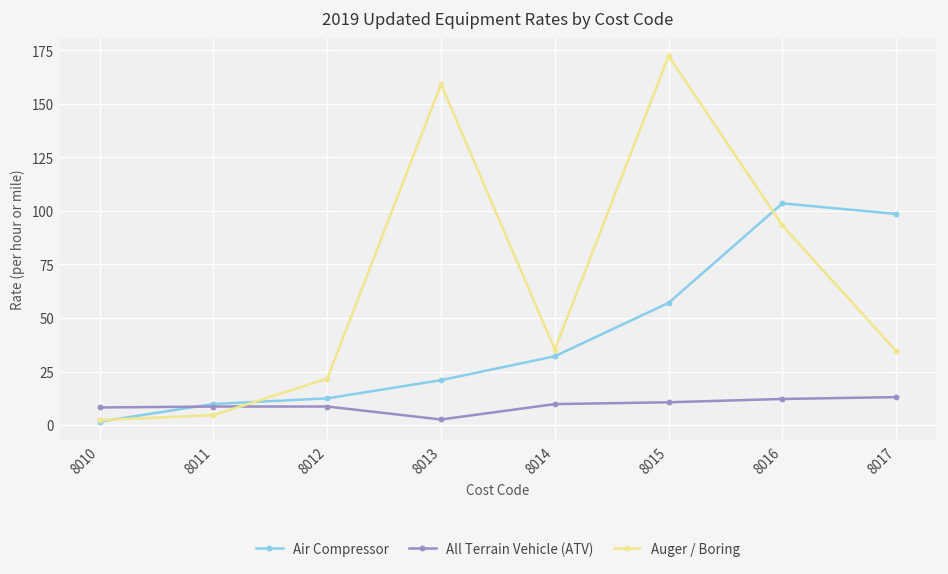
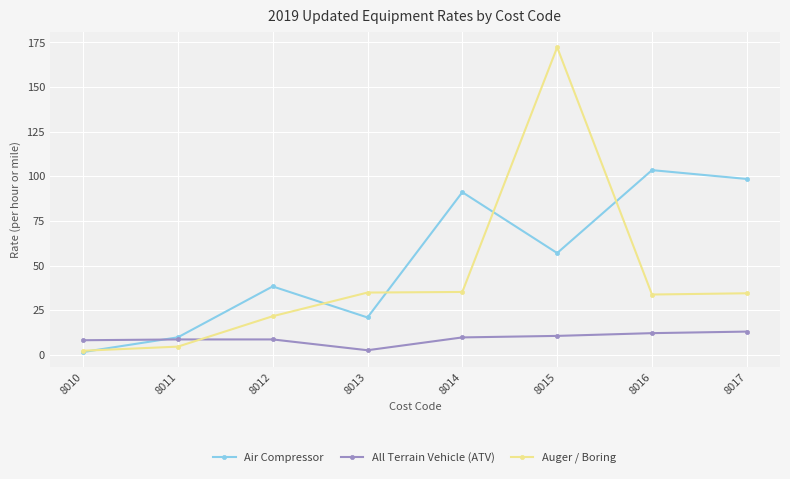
  {
    "Air Compressor": {
-     "8012": 12,
+     "8012": 38,
      "8013": 21,
-     "8014": 32,
+     "8014": 91,
      "8015": 57,
      "8016": 104,
      "8017": 99
    },
    "All Terrain Vehicle (ATV)": {
      "8010": 8,
      "8012": 9,
      "8013": 3,
      "8014": 10,
      "8015": 11,
      "8016": 12,
      "8017": 13
    },
    "Auger / Boring": {
      "8011": 5,
      "8012": 22,
-     "8013": 159,
+     "8013": 35,
      "8014": 35,
      "8015": 172,
-     "8016": 93,
+     "8016": 34,
      "8017": 35
    }
  }
